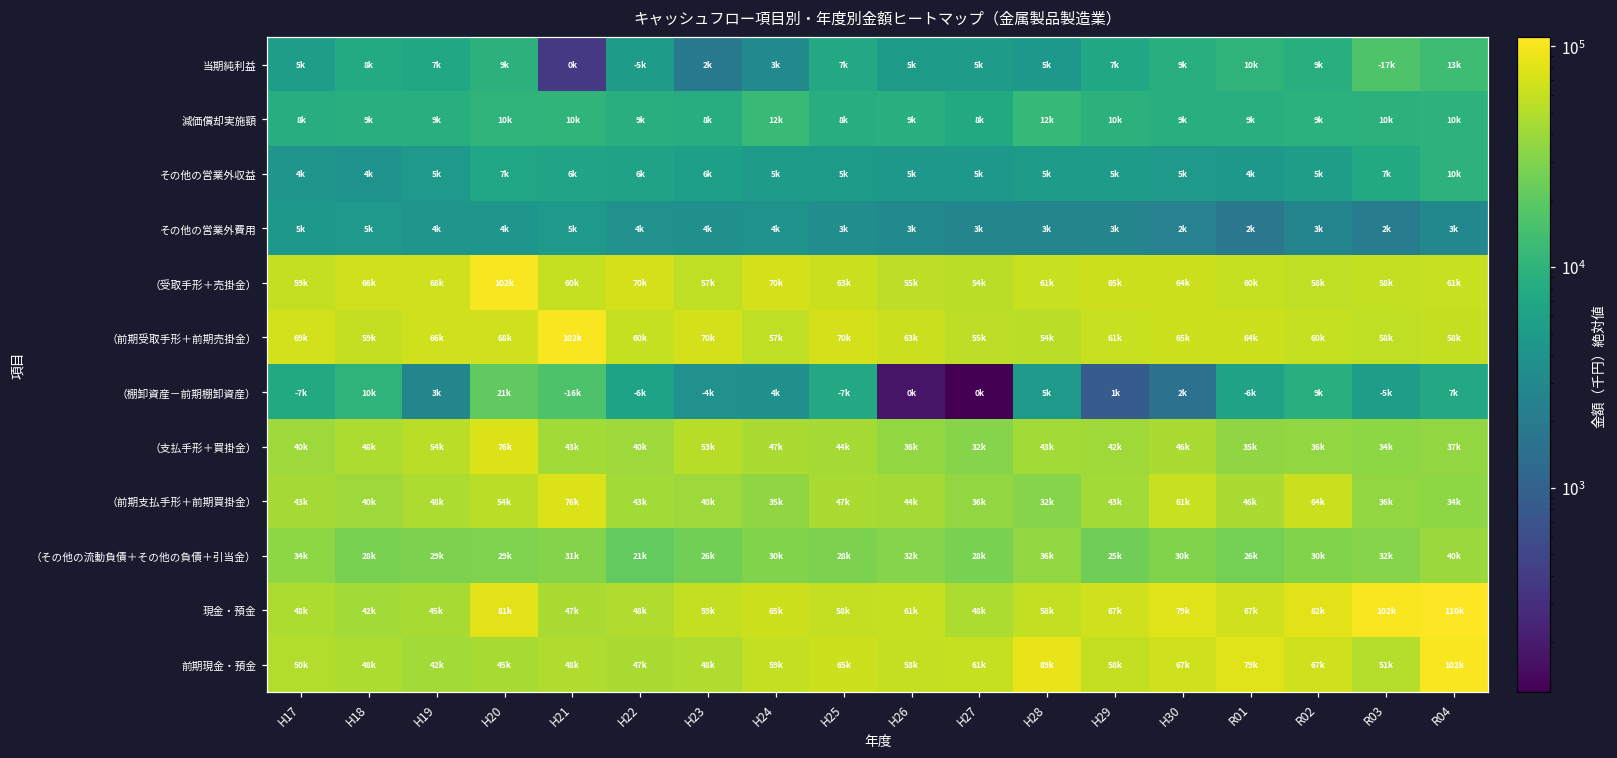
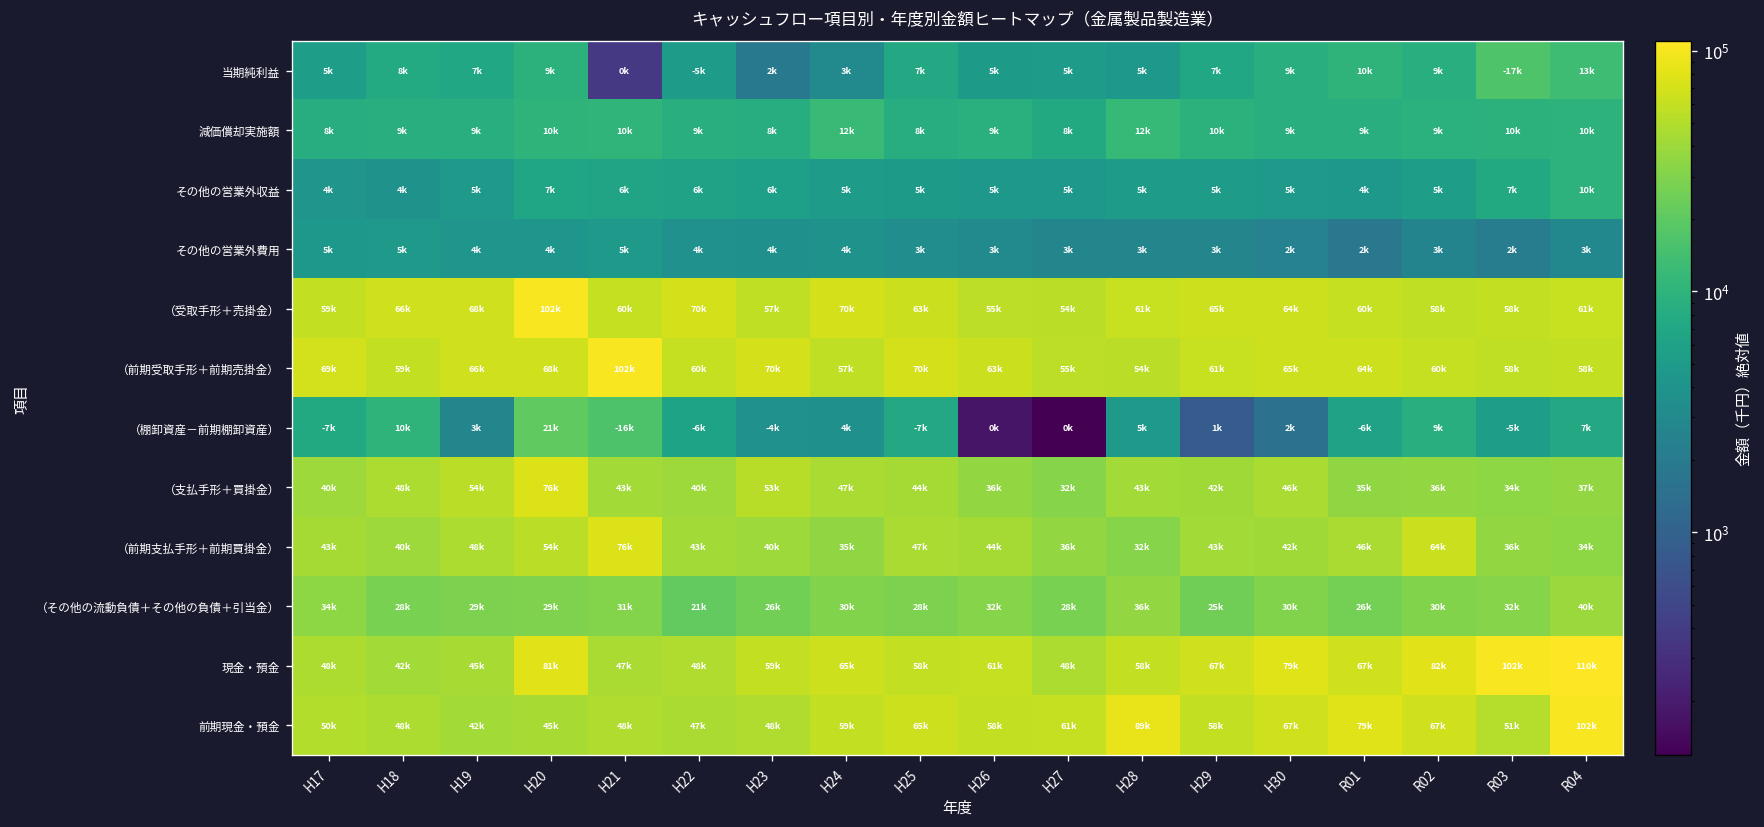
  {
    "（前期支払手形＋前期買掛金）": {
      "H17": "43k",
      "H18": "40k",
      "H19": "48k",
      "H20": "54k",
      "H21": "76k",
      "H22": "43k",
      "H23": "40k",
      "H24": "35k",
      "H25": "47k",
      "H26": "44k",
      "H27": "36k",
      "H28": "32k",
      "H29": "43k",
-     "H30": "61k",
+     "H30": "42k",
      "R01": "46k",
      "R02": "64k",
      "R03": "36k",
      "R04": "34k"
    }
  }
